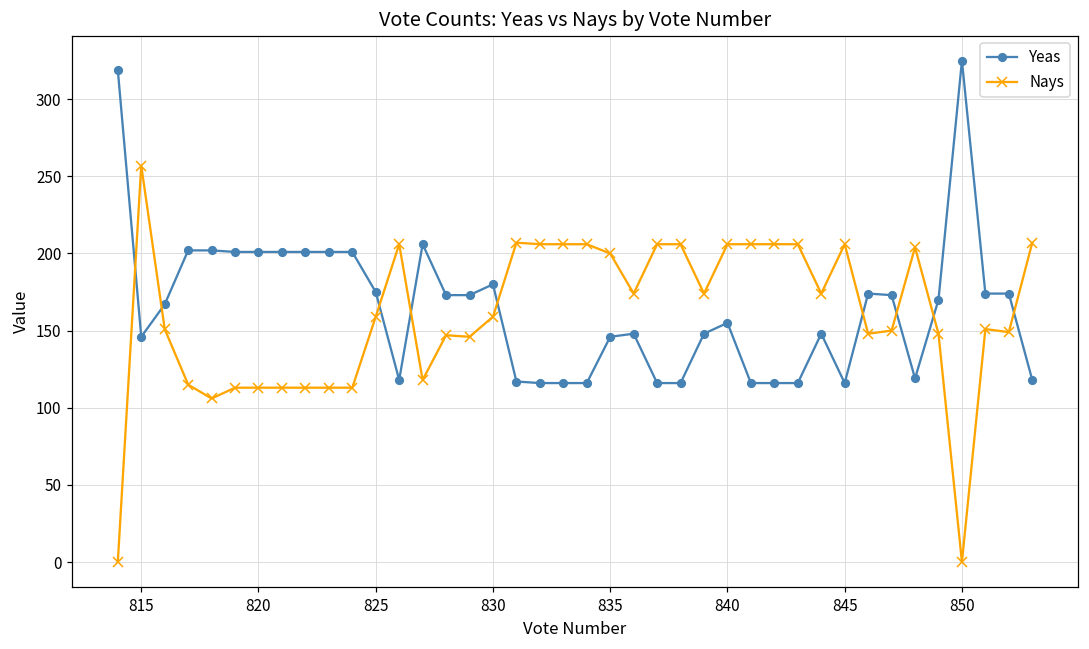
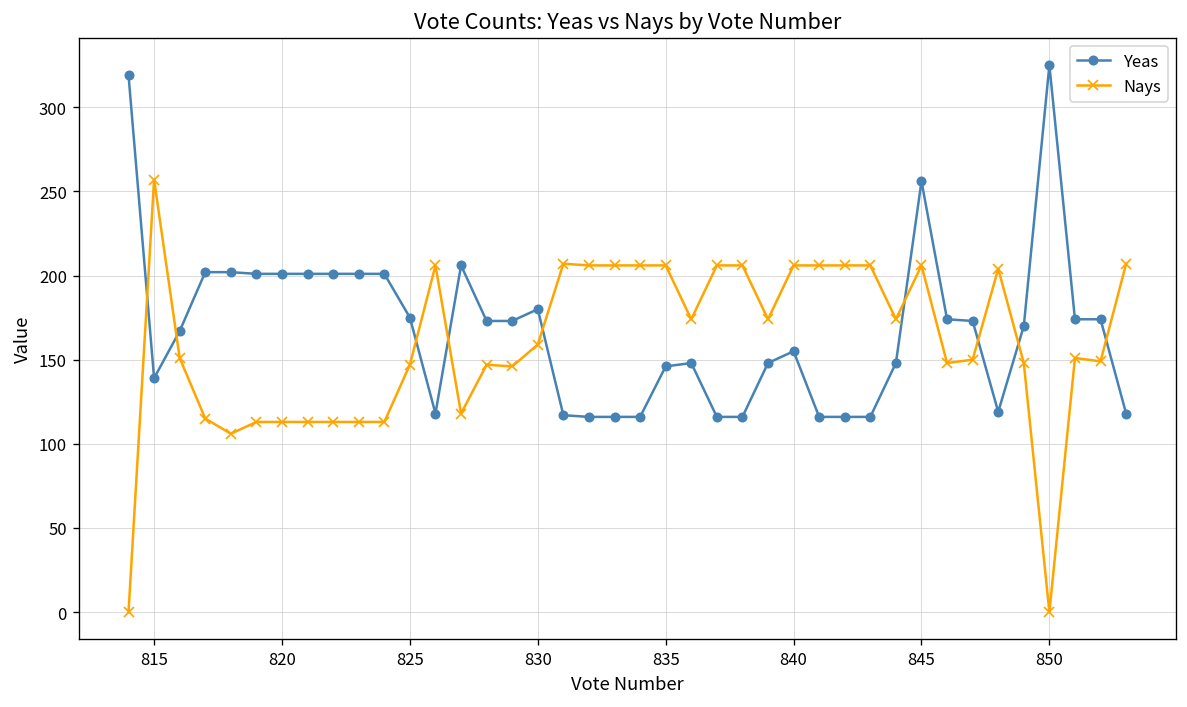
  {
    "Yeas": {
-     "815": 146,
+     "815": 139,
      "820": 201,
      "825": 175,
      "830": 180,
      "835": 146,
      "840": 155,
-     "845": 116,
+     "845": 256,
      "850": 325
    },
    "Nays": {
      "815": 257,
      "820": 113,
-     "825": 159,
+     "825": 147,
      "830": 159,
-     "835": 200,
+     "835": 206,
      "840": 206,
      "845": 206,
      "850": 0
    }
  }
